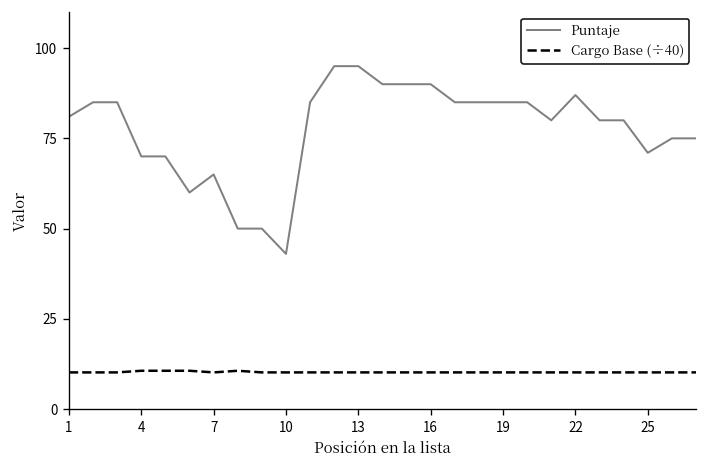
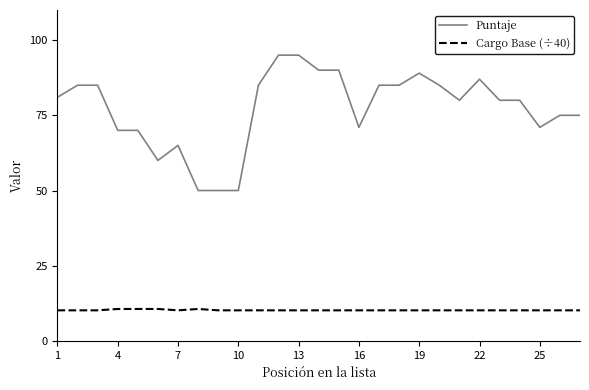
  {
    "Puntaje": {
      "1": 81,
      "4": 70,
      "7": 65,
-     "10": 43,
+     "10": 50,
      "13": 95,
-     "16": 90,
-     "19": 85,
+     "16": 71,
+     "19": 89,
      "22": 87,
      "25": 71
    },
    "Cargo Base (÷40)": {
      "1": 10,
      "4": 11,
      "7": 10,
      "10": 10,
      "13": 10,
      "16": 10,
      "19": 10,
      "22": 10,
      "25": 10
    }
  }
